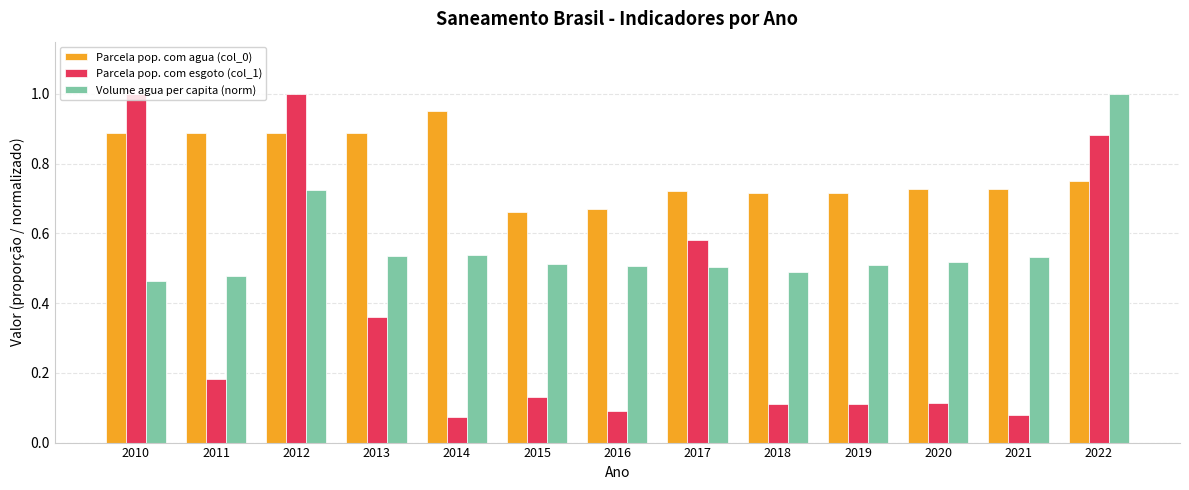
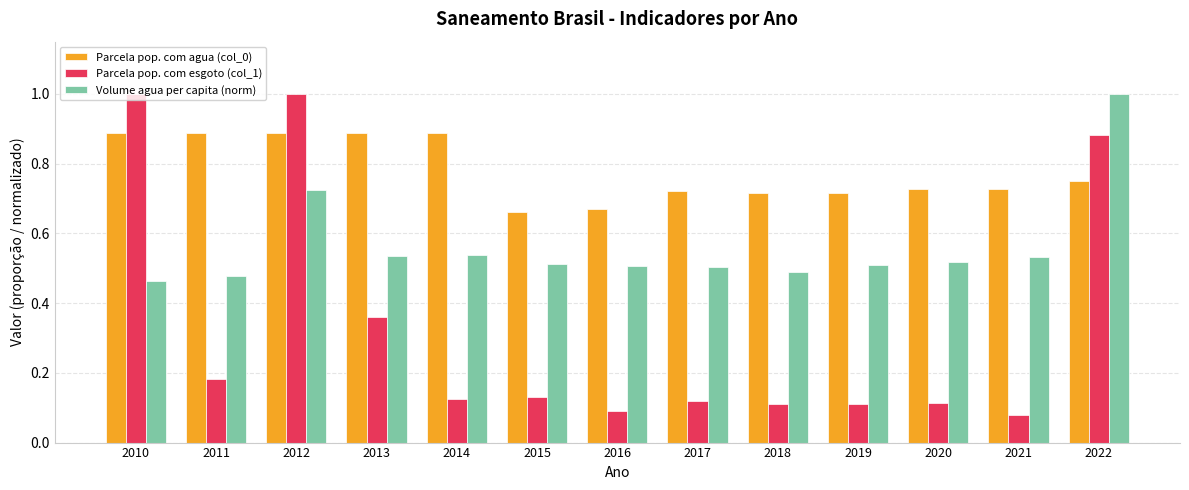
  {
    "Parcela pop. com agua (col_0)": {
      "2010": 0.89,
      "2011": 0.89,
      "2012": 0.89,
      "2013": 0.89,
-     "2014": 0.95,
+     "2014": 0.89,
      "2015": 0.66,
      "2016": 0.67,
      "2017": 0.72,
      "2018": 0.72,
      "2019": 0.72,
      "2020": 0.73,
      "2021": 0.73,
      "2022": 0.75
    },
    "Parcela pop. com esgoto (col_1)": {
      "2011": 0.18,
      "2012": 1.00,
      "2013": 0.36,
-     "2014": 0.07,
+     "2014": 0.12,
      "2015": 0.13,
      "2016": 0.09,
-     "2017": 0.58,
+     "2017": 0.12,
      "2018": 0.11,
      "2019": 0.11,
      "2020": 0.11,
      "2021": 0.08,
      "2022": 0.88
    },
    "Volume agua per capita (norm)": {
      "2010": 0.46,
      "2011": 0.48,
      "2012": 0.72,
      "2013": 0.54,
      "2014": 0.54,
      "2015": 0.51,
      "2016": 0.51,
      "2017": 0.50,
      "2018": 0.49,
      "2019": 0.51,
      "2020": 0.52,
      "2021": 0.53,
      "2022": 1.00
    }
  }
